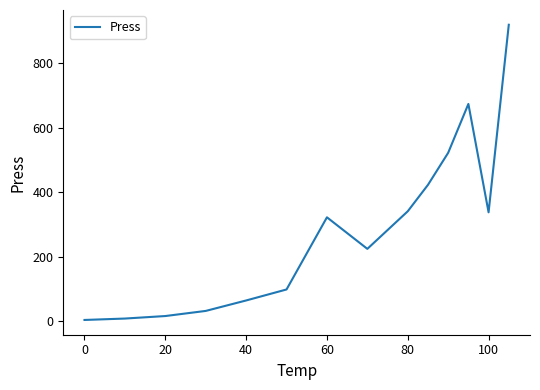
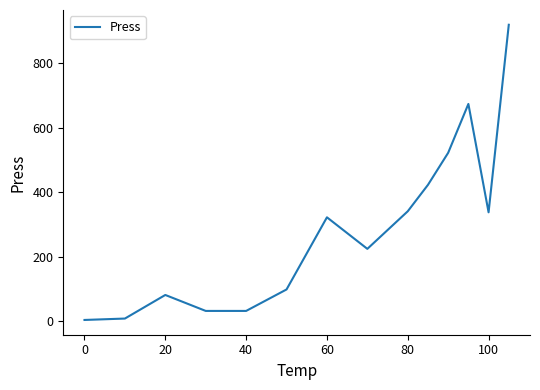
  {
    "0": 0,
-   "20": 20,
-   "40": 60,
+   "20": 80,
+   "40": 30,
    "60": 320,
    "80": 340,
    "100": 340
  }
